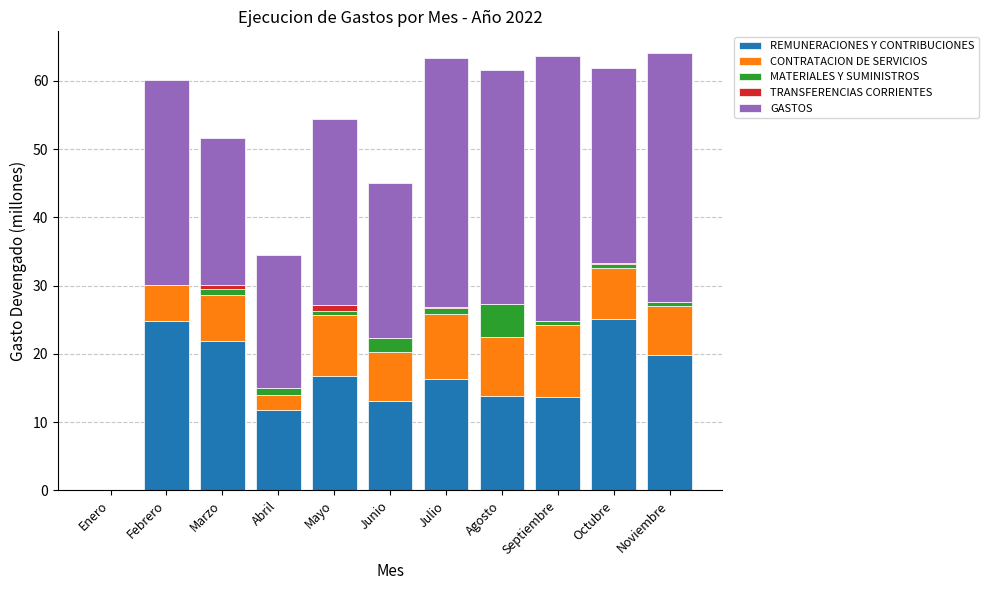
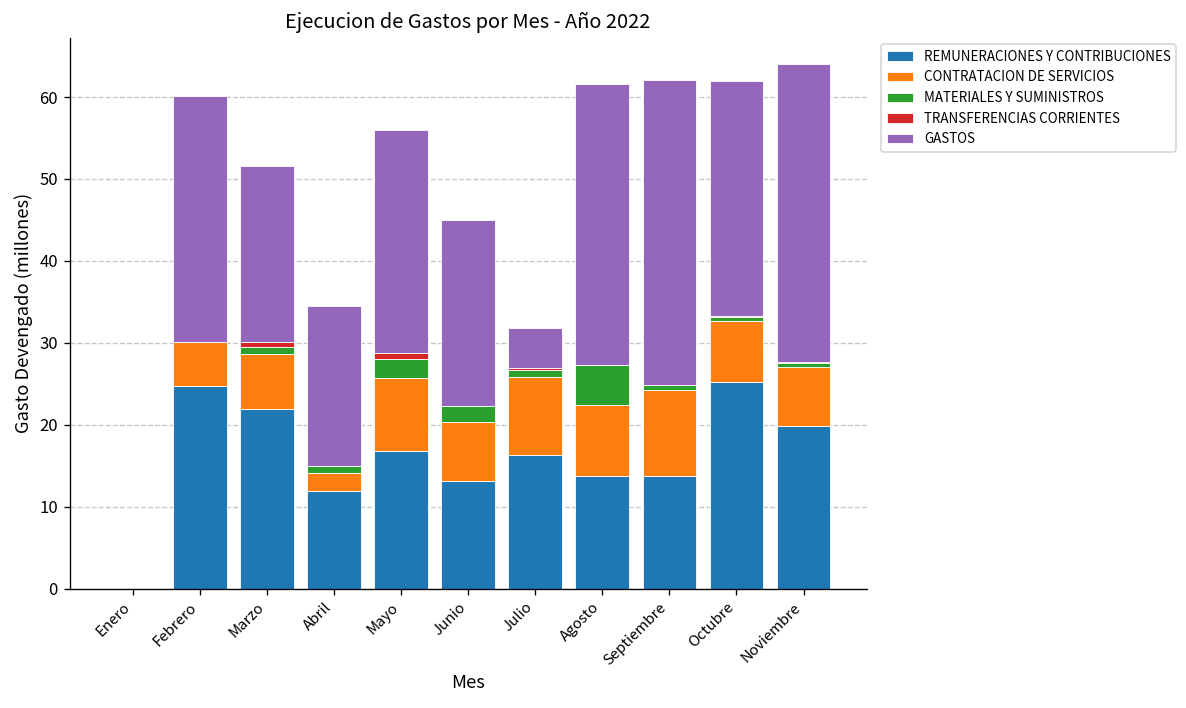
  {
    "REMUNERACIONES Y CONTRIBUCIONES": {
      "Enero": 0,
      "Febrero": 25,
      "Marzo": 22,
      "Abril": 12,
      "Mayo": 17,
      "Junio": 13,
      "Julio": 16,
      "Agosto": 14,
      "Septiembre": 14,
      "Octubre": 25,
      "Noviembre": 20
    },
    "CONTRATACION DE SERVICIOS": {
      "Enero": 0,
      "Febrero": 5,
      "Marzo": 7,
      "Abril": 2,
      "Mayo": 9,
      "Junio": 7,
      "Julio": 10,
      "Agosto": 9,
      "Septiembre": 11,
      "Octubre": 7,
      "Noviembre": 7
    },
    "MATERIALES Y SUMINISTROS": {
      "Enero": 0,
      "Febrero": 0,
      "Marzo": 1,
      "Abril": 1,
-     "Mayo": 1,
+     "Mayo": 2,
      "Junio": 2,
      "Julio": 1,
      "Agosto": 5,
      "Septiembre": 1,
      "Octubre": 1,
      "Noviembre": 1
    },
    "TRANSFERENCIAS CORRIENTES": {
      "Enero": 0,
      "Febrero": 0,
      "Marzo": 1,
      "Abril": 0,
      "Mayo": 1,
      "Junio": 0,
      "Agosto": 0,
      "Septiembre": 0
    },
    "GASTOS": {
      "Enero": 0,
      "Febrero": 30,
      "Marzo": 21,
      "Abril": 19,
      "Mayo": 27,
      "Junio": 23,
-     "Julio": 36,
+     "Julio": 5,
      "Agosto": 34,
-     "Septiembre": 39,
+     "Septiembre": 37,
      "Octubre": 29,
      "Noviembre": 36
    }
  }
